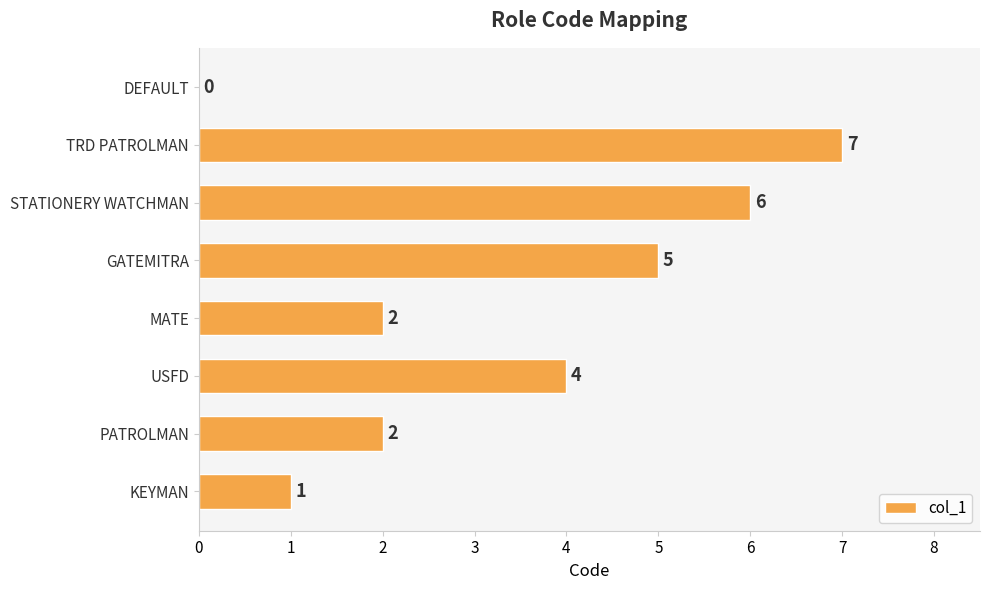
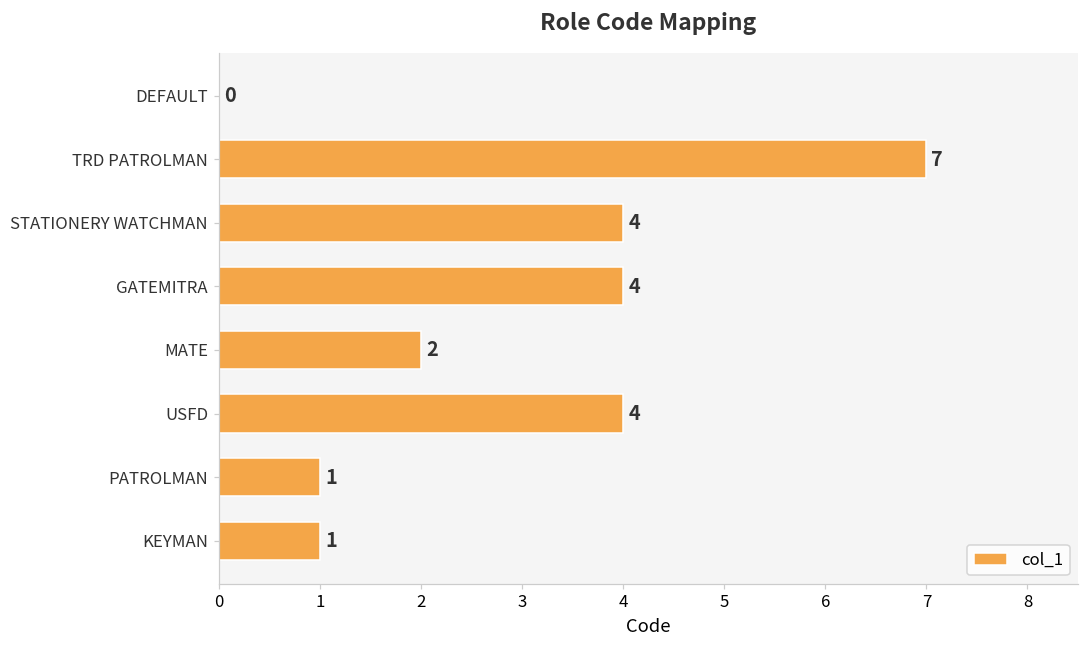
  {
    "DEFAULT": 0,
    "TRD PATROLMAN": 7,
-   "STATIONERY WATCHMAN": 6,
-   "GATEMITRA": 5,
+   "STATIONERY WATCHMAN": 4,
+   "GATEMITRA": 4,
    "MATE": 2,
    "USFD": 4,
-   "PATROLMAN": 2,
+   "PATROLMAN": 1,
    "KEYMAN": 1
  }
